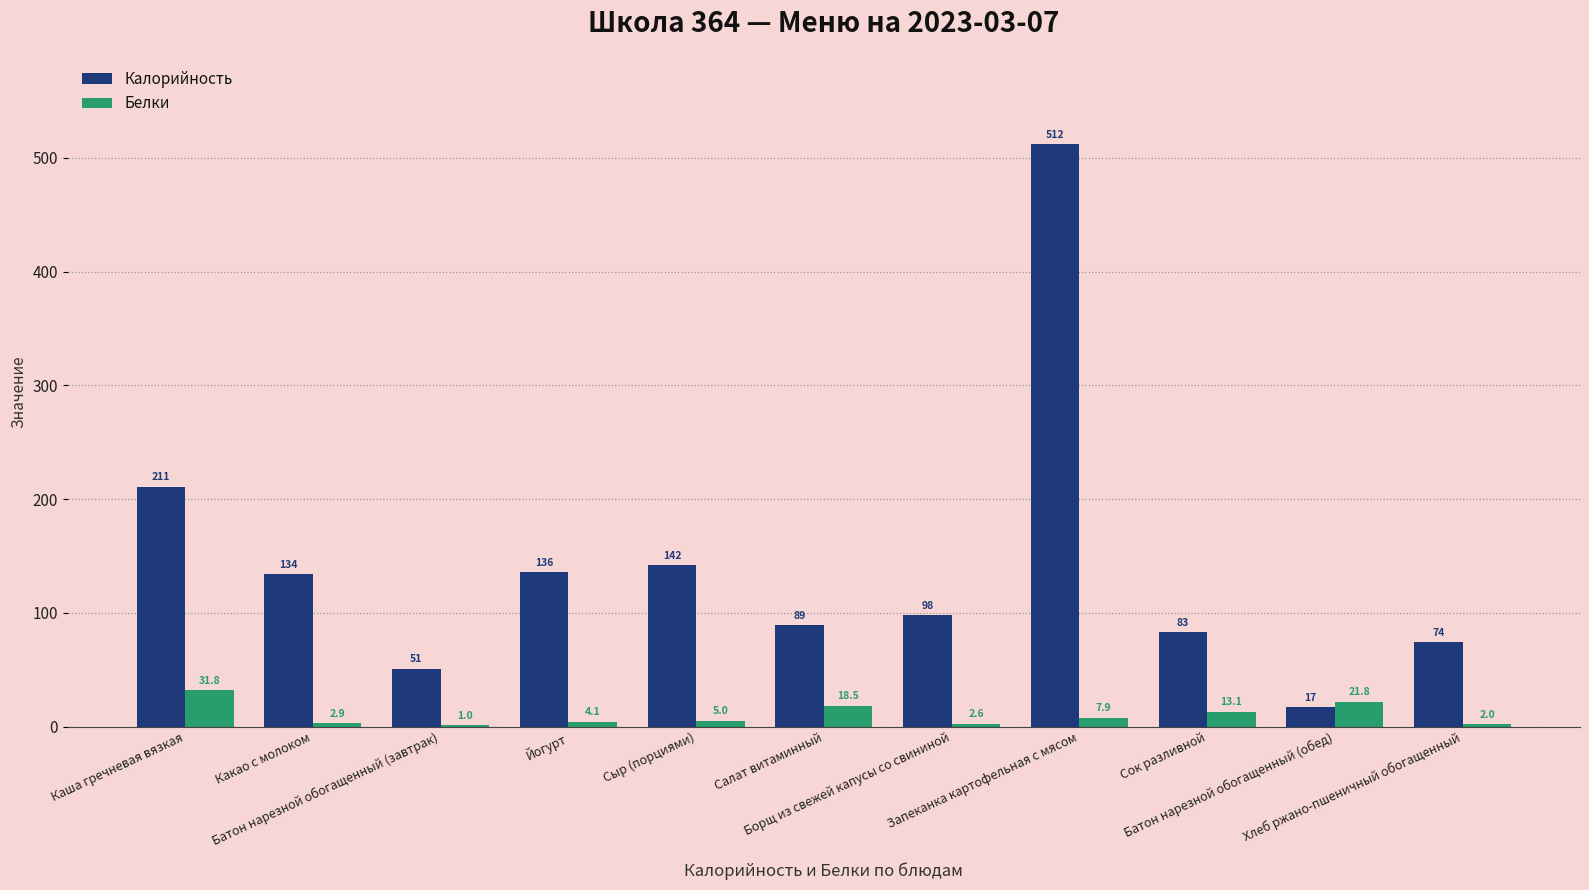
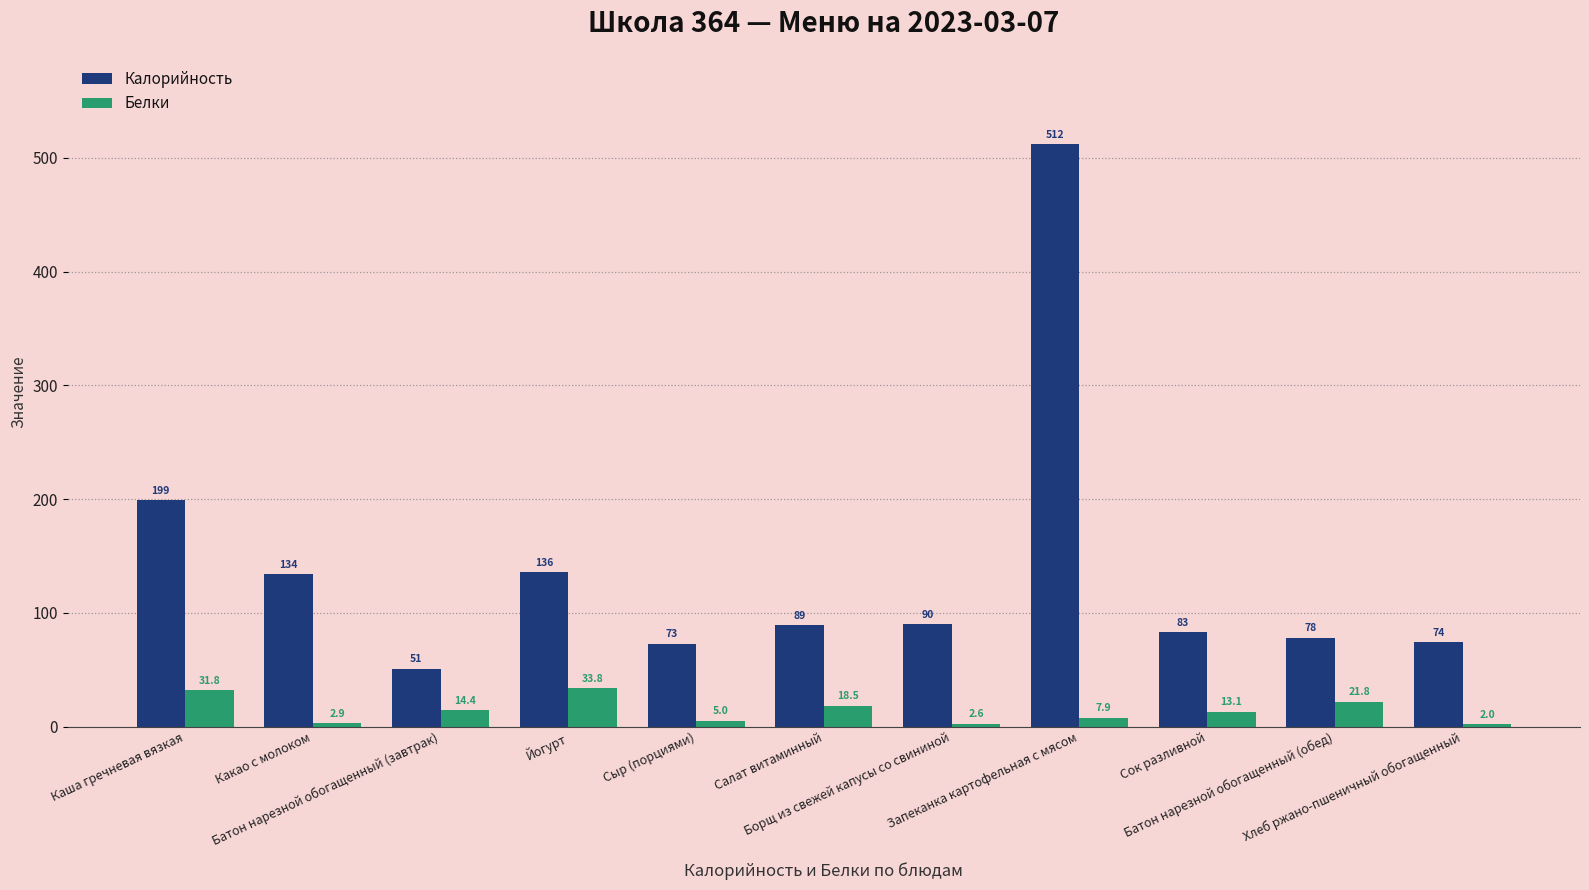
  {
    "Калорийность": {
-     "Каша гречневая вязкая": 211,
+     "Каша гречневая вязкая": 199,
      "Какао с молоком": 134,
      "Батон нарезной обогащенный (завтрак)": 51,
      "Йогурт": 136,
-     "Сыр (порциями)": 142,
+     "Сыр (порциями)": 73,
      "Салат витаминный": 89,
-     "Борщ из свежей капусы со свининой": 98,
+     "Борщ из свежей капусы со свининой": 90,
      "Запеканка картофельная с мясом": 512,
      "Сок разливной": 83,
-     "Батон нарезной обогащенный (обед)": 17,
+     "Батон нарезной обогащенный (обед)": 78,
      "Хлеб ржано-пшеничный обогащенный": 74
    },
    "Белки": {
      "Каша гречневая вязкая": 31.8,
      "Какао с молоком": 2.9,
-     "Батон нарезной обогащенный (завтрак)": 1.0,
-     "Йогурт": 4.1,
+     "Батон нарезной обогащенный (завтрак)": 14.4,
+     "Йогурт": 33.8,
      "Сыр (порциями)": 5.0,
      "Салат витаминный": 18.5,
      "Борщ из свежей капусы со свининой": 2.6,
      "Запеканка картофельная с мясом": 7.9,
      "Сок разливной": 13.1,
      "Батон нарезной обогащенный (обед)": 21.8,
      "Хлеб ржано-пшеничный обогащенный": 2.0
    }
  }
